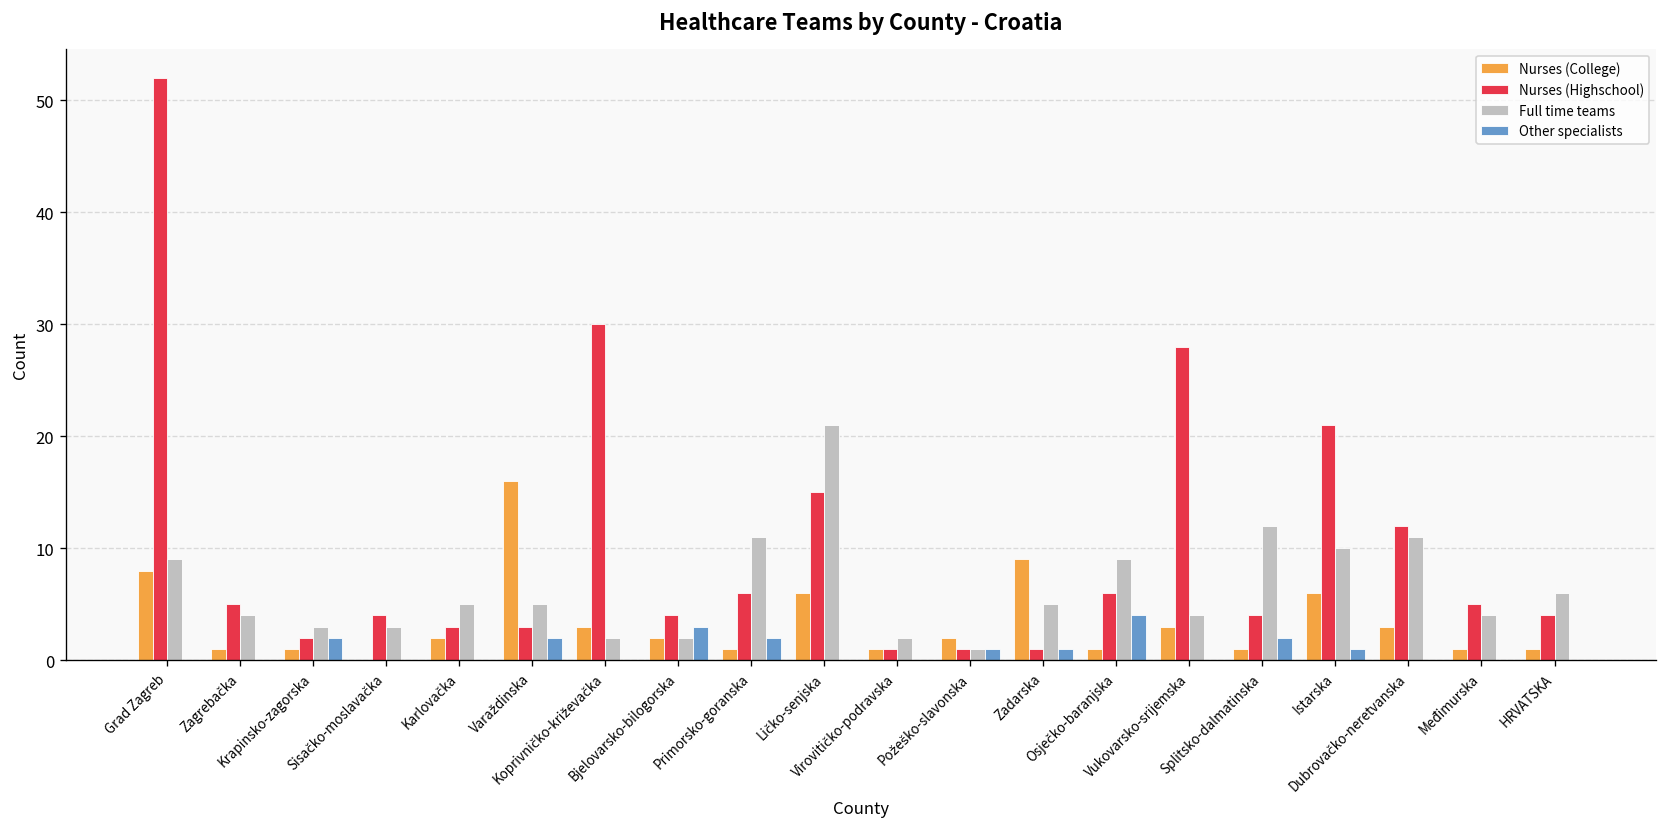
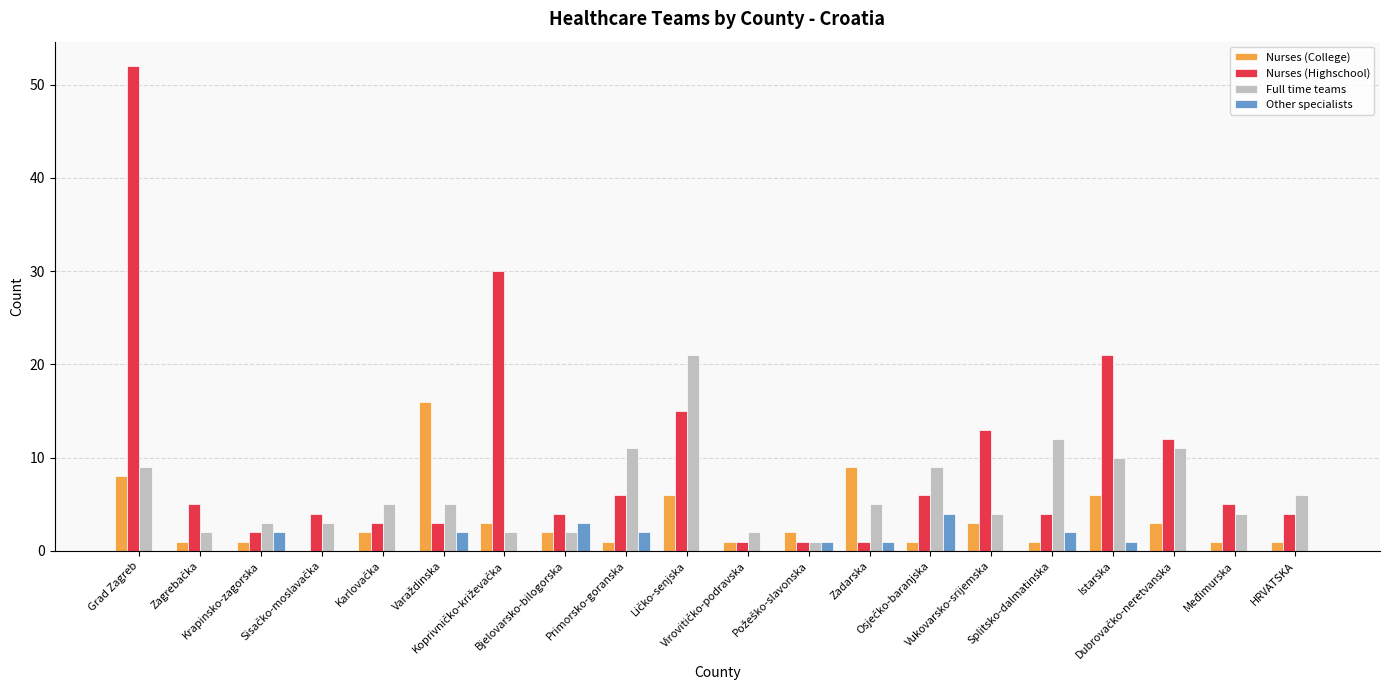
  {
    "Nurses (College)": {
      "Grad Zagreb": 8,
      "Zagrebačka": 1,
      "Krapinsko-zagorska": 1,
      "Sisačko-moslavačka": 0,
      "Karlovačka": 2,
      "Varaždinska": 16,
      "Koprivničko-križevačka": 3,
      "Bjelovarsko-bilogorska": 2,
      "Primorsko-goranska": 1,
      "Ličko-senjska": 6,
      "Virovitičko-podravska": 1,
      "Požeško-slavonska": 2,
      "Zadarska": 9,
      "Osječko-baranjska": 1,
      "Vukovarsko-srijemska": 3,
      "Splitsko-dalmatinska": 1,
      "Istarska": 6,
      "Dubrovačko-neretvanska": 3,
      "Međimurska": 1,
      "HRVATSKA": 1
    },
    "Nurses (Highschool)": {
      "Grad Zagreb": 52,
      "Zagrebačka": 5,
      "Krapinsko-zagorska": 2,
      "Sisačko-moslavačka": 4,
      "Karlovačka": 3,
      "Varaždinska": 3,
      "Koprivničko-križevačka": 30,
      "Bjelovarsko-bilogorska": 4,
      "Primorsko-goranska": 6,
      "Ličko-senjska": 15,
      "Virovitičko-podravska": 1,
      "Požeško-slavonska": 1,
      "Zadarska": 1,
      "Osječko-baranjska": 6,
-     "Vukovarsko-srijemska": 28,
+     "Vukovarsko-srijemska": 13,
      "Splitsko-dalmatinska": 4,
      "Istarska": 21,
      "Dubrovačko-neretvanska": 12,
      "Međimurska": 5,
      "HRVATSKA": 4
    },
    "Full time teams": {
      "Grad Zagreb": 9,
-     "Zagrebačka": 4,
+     "Zagrebačka": 2,
      "Krapinsko-zagorska": 3,
      "Sisačko-moslavačka": 3,
      "Karlovačka": 5,
      "Varaždinska": 5,
      "Koprivničko-križevačka": 2,
      "Bjelovarsko-bilogorska": 2,
      "Primorsko-goranska": 11,
      "Ličko-senjska": 21,
      "Virovitičko-podravska": 2,
      "Požeško-slavonska": 1,
      "Zadarska": 5,
      "Osječko-baranjska": 9,
      "Vukovarsko-srijemska": 4,
      "Splitsko-dalmatinska": 12,
      "Istarska": 10,
      "Dubrovačko-neretvanska": 11,
      "Međimurska": 4,
      "HRVATSKA": 6
    },
    "Other specialists": {
      "Grad Zagreb": 0,
      "Zagrebačka": 0,
      "Krapinsko-zagorska": 2,
      "Sisačko-moslavačka": 0,
      "Karlovačka": 0,
      "Varaždinska": 2,
      "Koprivničko-križevačka": 0,
      "Bjelovarsko-bilogorska": 3,
      "Primorsko-goranska": 2,
      "Ličko-senjska": 0,
      "Virovitičko-podravska": 0,
      "Požeško-slavonska": 1,
      "Zadarska": 1,
      "Osječko-baranjska": 4,
      "Vukovarsko-srijemska": 0,
      "Splitsko-dalmatinska": 2,
      "Istarska": 1,
      "Dubrovačko-neretvanska": 0,
      "Međimurska": 0,
      "HRVATSKA": 0
    }
  }
